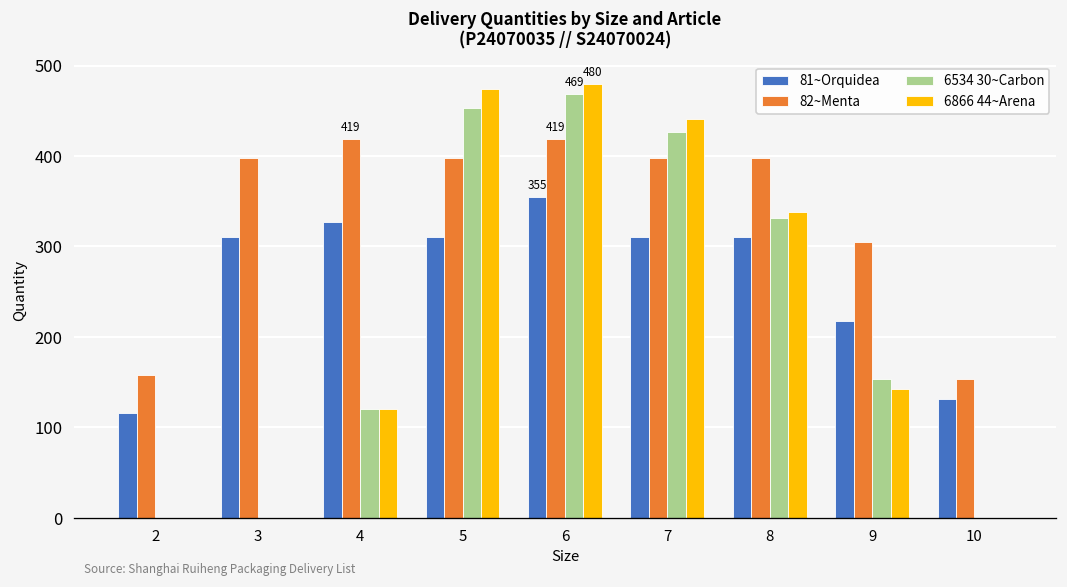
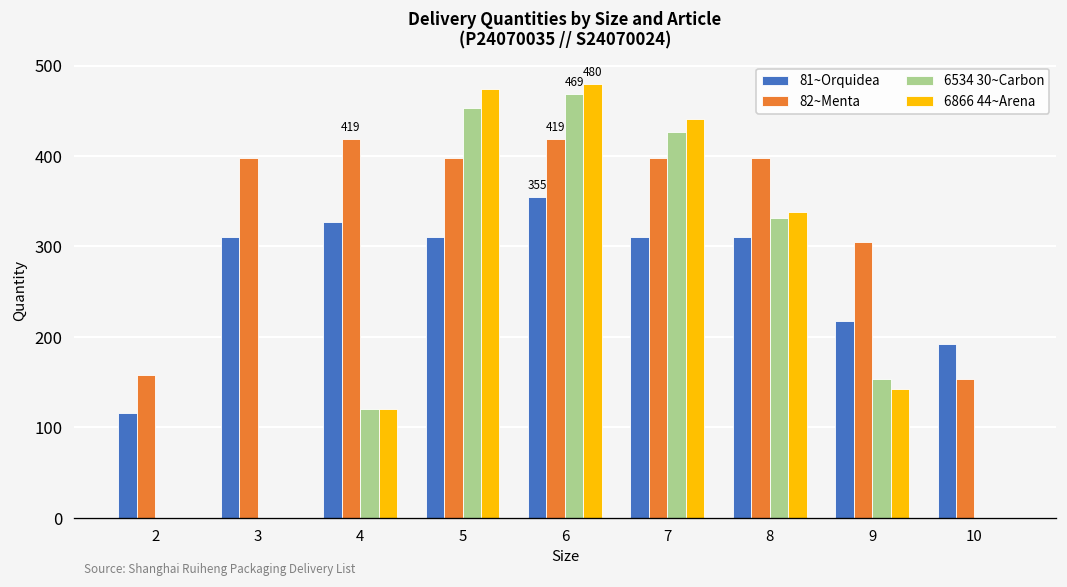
  {
    "81~Orquidea": {
      "2": 120,
      "3": 310,
      "4": 330,
      "5": 310,
      "7": 310,
      "8": 310,
      "9": 220,
-     "10": 130
+     "10": 190
    },
    "82~Menta": {
      "4": 419,
      "6": 419
    },
    "6534 30~Carbon": {
      "6": 469
    },
    "6866 44~Arena": {
      "6": 480
    }
  }
